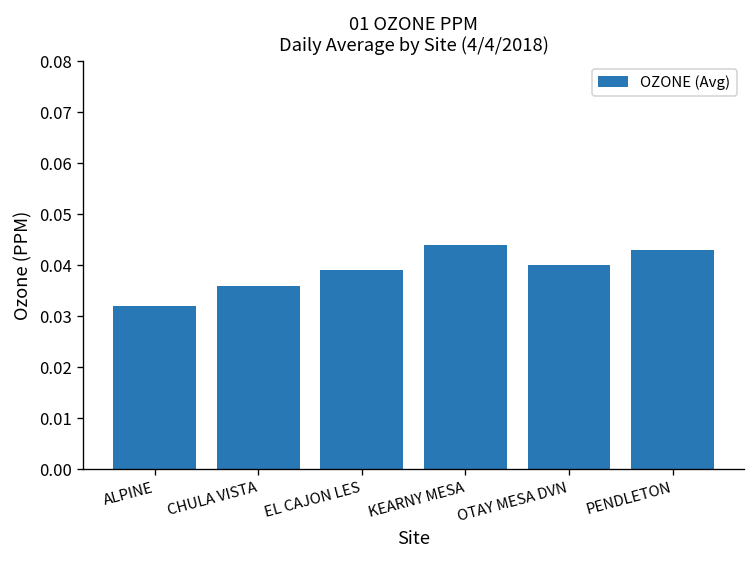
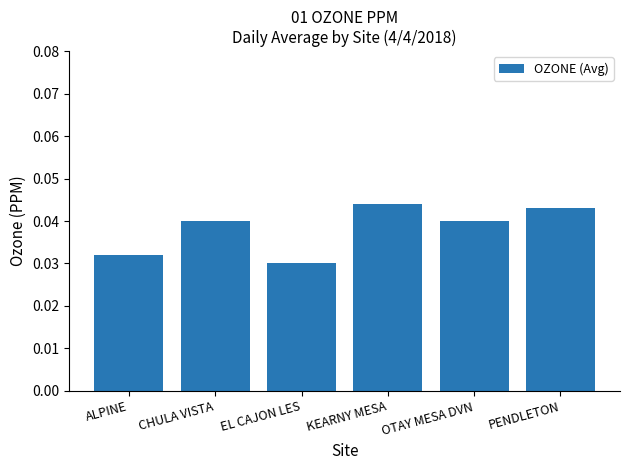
  {
    "ALPINE": 0.032,
-   "CHULA VISTA": 0.036,
-   "EL CAJON LES": 0.039,
+   "CHULA VISTA": 0.040,
+   "EL CAJON LES": 0.030,
    "KEARNY MESA": 0.044,
    "OTAY MESA DVN": 0.040,
    "PENDLETON": 0.043
  }
